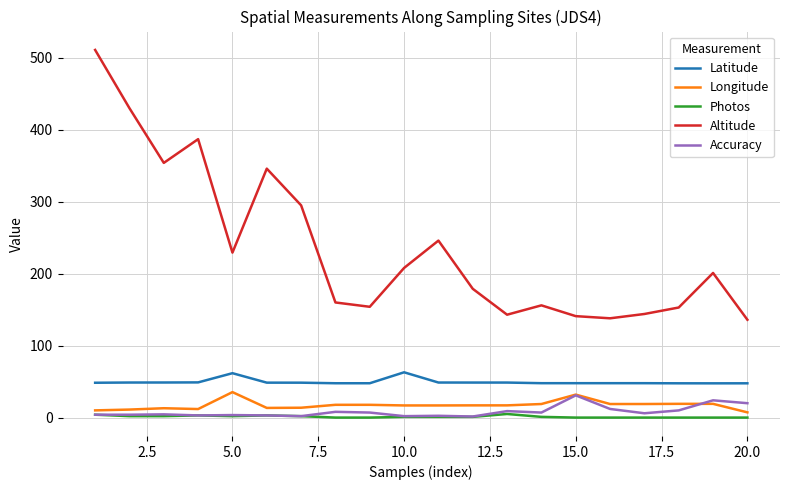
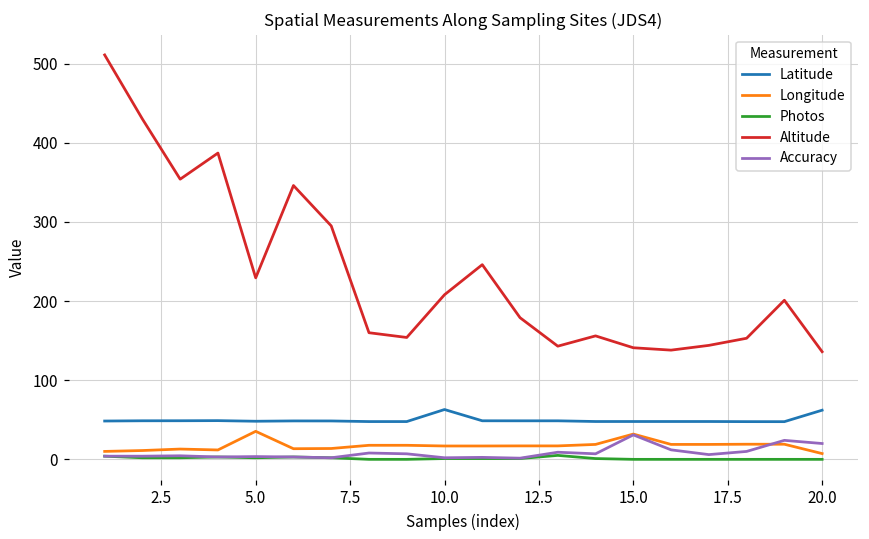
  {
    "Latitude": {
-     "5.0": 60,
+     "5.0": 50,
      "10.0": 60,
      "15.0": 50,
-     "20.0": 50
+     "20.0": 60
    },
    "Longitude": {
      "5.0": 40,
      "10.0": 20,
      "20.0": 10
    },
    "Photos": {
      "15.0": 0,
      "20.0": 0
    },
    "Altitude": {
      "5.0": 230,
      "10.0": 210,
      "15.0": 140,
      "20.0": 140
    },
    "Accuracy": {
      "20.0": 20
    }
  }
